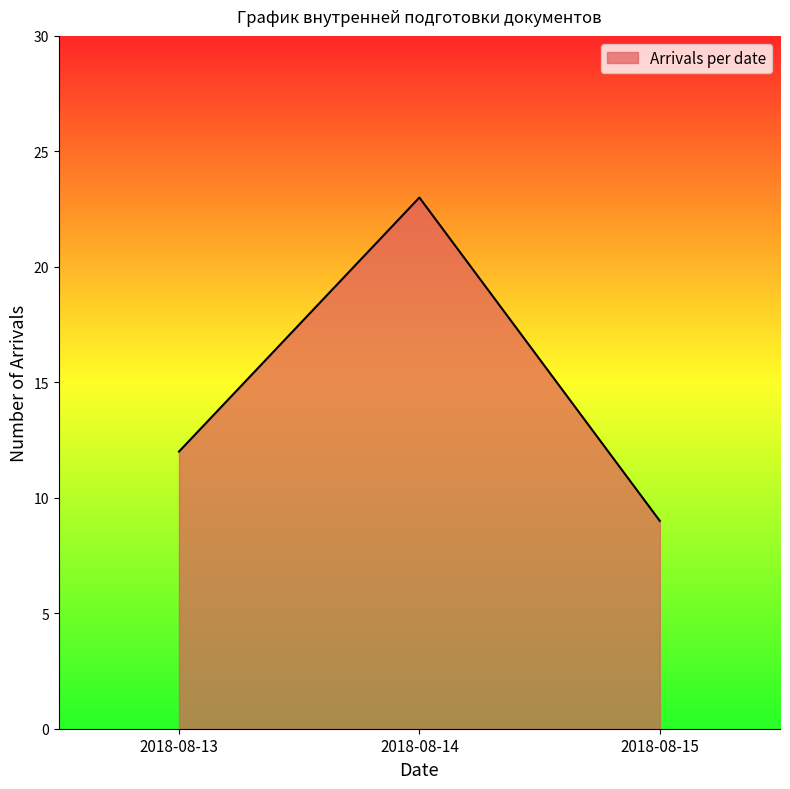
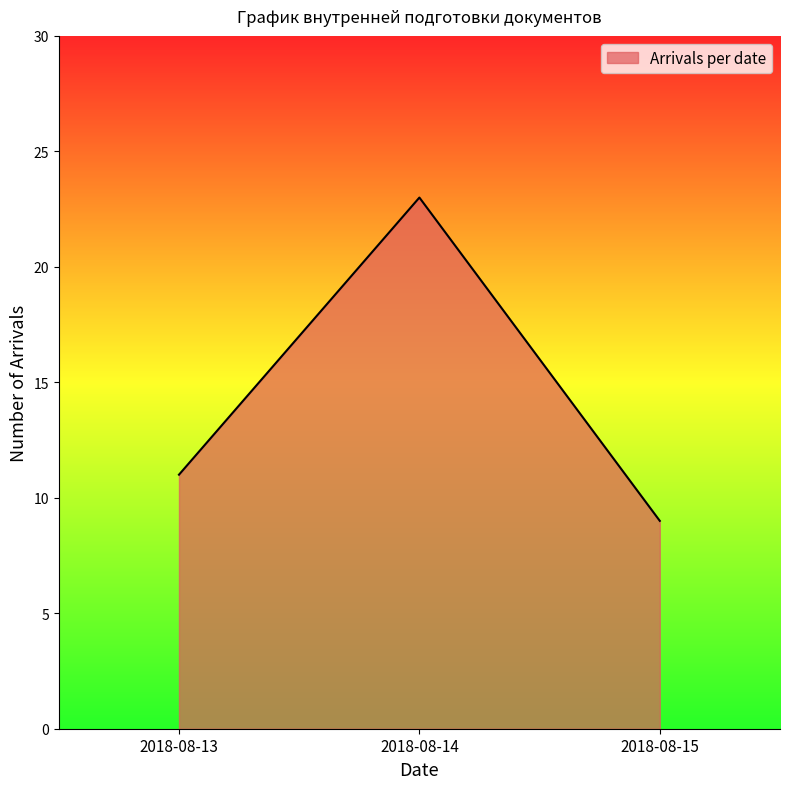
  {
-   "2018-08-13": 12,
+   "2018-08-13": 11,
    "2018-08-14": 23,
    "2018-08-15": 9
  }
